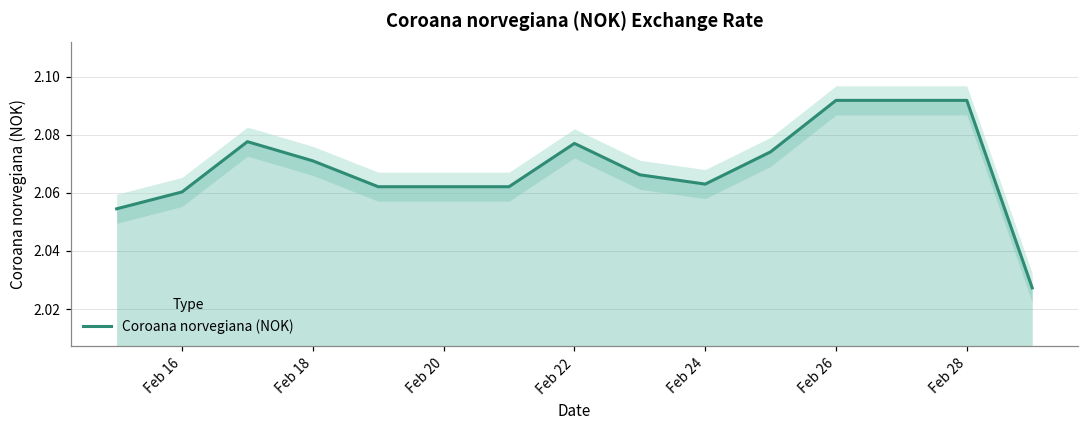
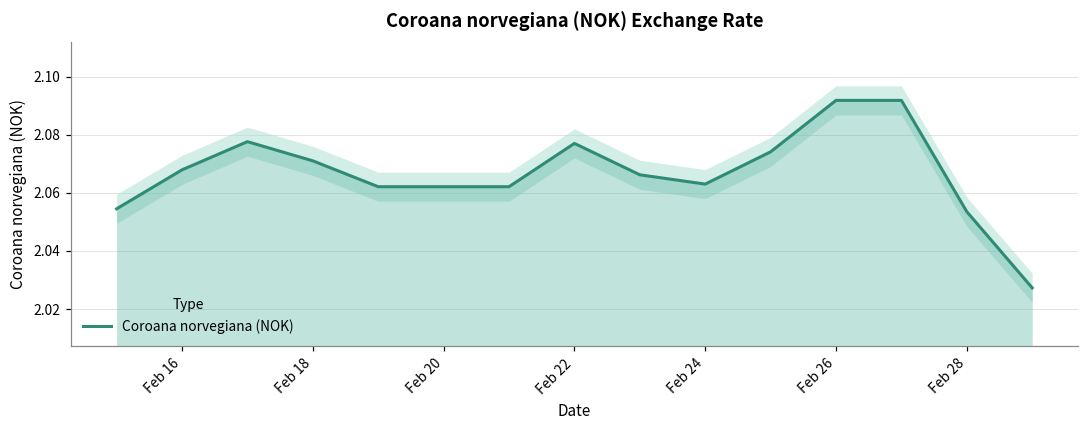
  {
    "Coroana norvegiana (NOK)": {
-     "Feb 16": 2.060,
+     "Feb 16": 2.068,
      "Feb 18": 2.071,
      "Feb 20": 2.062,
      "Feb 22": 2.077,
      "Feb 24": 2.063,
      "Feb 26": 2.092,
-     "Feb 28": 2.092
+     "Feb 28": 2.054
    }
  }
